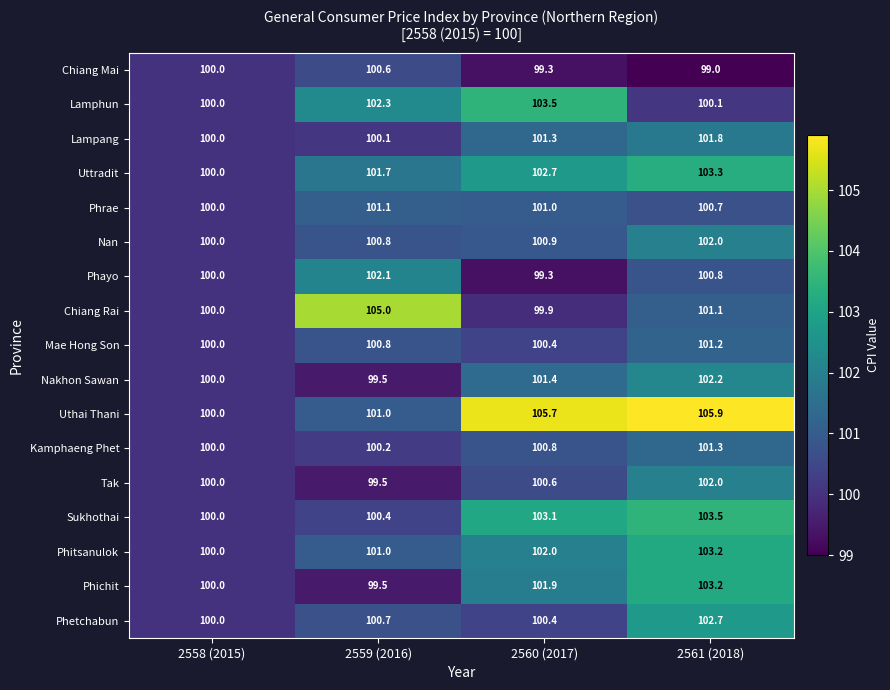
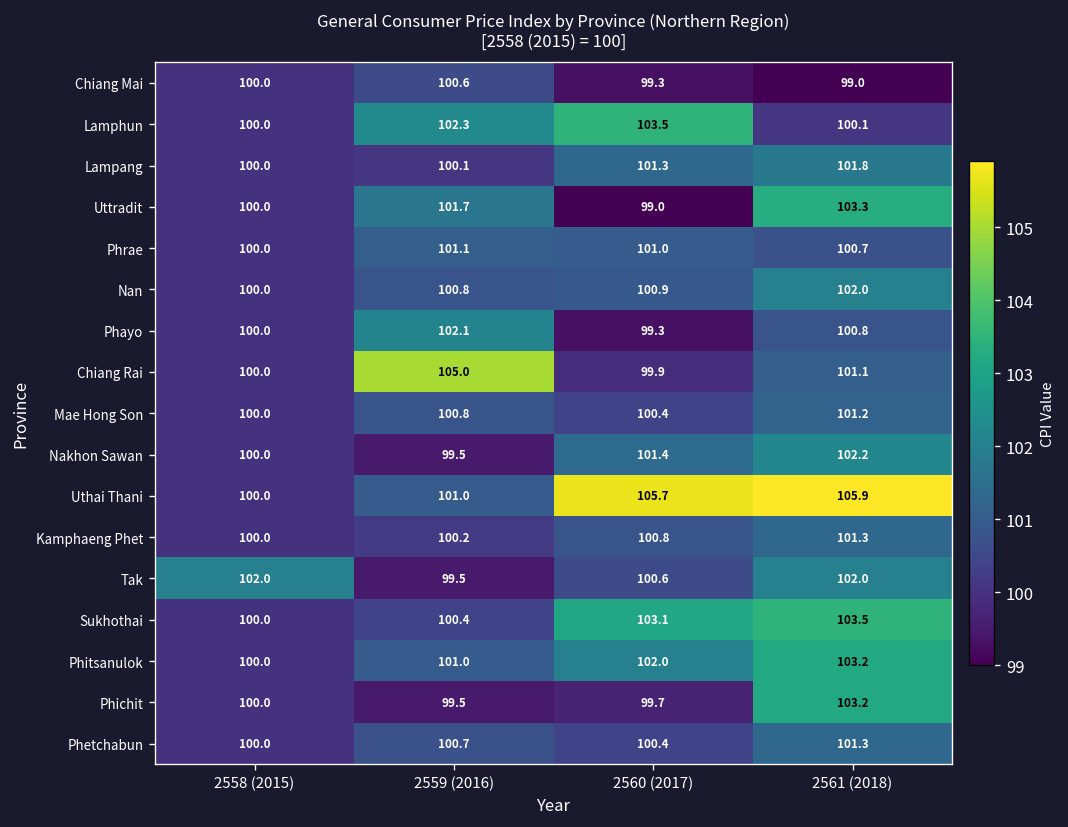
  {
    "Chiang Mai": {
      "2558 (2015)": 100.0,
      "2559 (2016)": 100.6,
      "2560 (2017)": 99.3,
      "2561 (2018)": 99.0
    },
    "Lamphun": {
      "2558 (2015)": 100.0,
      "2559 (2016)": 102.3,
      "2560 (2017)": 103.5,
      "2561 (2018)": 100.1
    },
    "Lampang": {
      "2558 (2015)": 100.0,
      "2559 (2016)": 100.1,
      "2560 (2017)": 101.3,
      "2561 (2018)": 101.8
    },
    "Uttradit": {
      "2558 (2015)": 100.0,
      "2559 (2016)": 101.7,
-     "2560 (2017)": 102.7,
+     "2560 (2017)": 99.0,
      "2561 (2018)": 103.3
    },
    "Phrae": {
      "2558 (2015)": 100.0,
      "2559 (2016)": 101.1,
      "2560 (2017)": 101.0,
      "2561 (2018)": 100.7
    },
    "Nan": {
      "2558 (2015)": 100.0,
      "2559 (2016)": 100.8,
      "2560 (2017)": 100.9,
      "2561 (2018)": 102.0
    },
    "Phayo": {
      "2558 (2015)": 100.0,
      "2559 (2016)": 102.1,
      "2560 (2017)": 99.3,
      "2561 (2018)": 100.8
    },
    "Chiang Rai": {
      "2558 (2015)": 100.0,
      "2559 (2016)": 105.0,
      "2560 (2017)": 99.9,
      "2561 (2018)": 101.1
    },
    "Mae Hong Son": {
      "2558 (2015)": 100.0,
      "2559 (2016)": 100.8,
      "2560 (2017)": 100.4,
      "2561 (2018)": 101.2
    },
    "Nakhon Sawan": {
      "2558 (2015)": 100.0,
      "2559 (2016)": 99.5,
      "2560 (2017)": 101.4,
      "2561 (2018)": 102.2
    },
    "Uthai Thani": {
      "2558 (2015)": 100.0,
      "2559 (2016)": 101.0,
      "2560 (2017)": 105.7,
      "2561 (2018)": 105.9
    },
    "Kamphaeng Phet": {
      "2558 (2015)": 100.0,
      "2559 (2016)": 100.2,
      "2560 (2017)": 100.8,
      "2561 (2018)": 101.3
    },
    "Tak": {
-     "2558 (2015)": 100.0,
+     "2558 (2015)": 102.0,
      "2559 (2016)": 99.5,
      "2560 (2017)": 100.6,
      "2561 (2018)": 102.0
    },
    "Sukhothai": {
      "2558 (2015)": 100.0,
      "2559 (2016)": 100.4,
      "2560 (2017)": 103.1,
      "2561 (2018)": 103.5
    },
    "Phitsanulok": {
      "2558 (2015)": 100.0,
      "2559 (2016)": 101.0,
      "2560 (2017)": 102.0,
      "2561 (2018)": 103.2
    },
    "Phichit": {
      "2558 (2015)": 100.0,
      "2559 (2016)": 99.5,
-     "2560 (2017)": 101.9,
+     "2560 (2017)": 99.7,
      "2561 (2018)": 103.2
    },
    "Phetchabun": {
      "2558 (2015)": 100.0,
      "2559 (2016)": 100.7,
      "2560 (2017)": 100.4,
-     "2561 (2018)": 102.7
+     "2561 (2018)": 101.3
    }
  }
